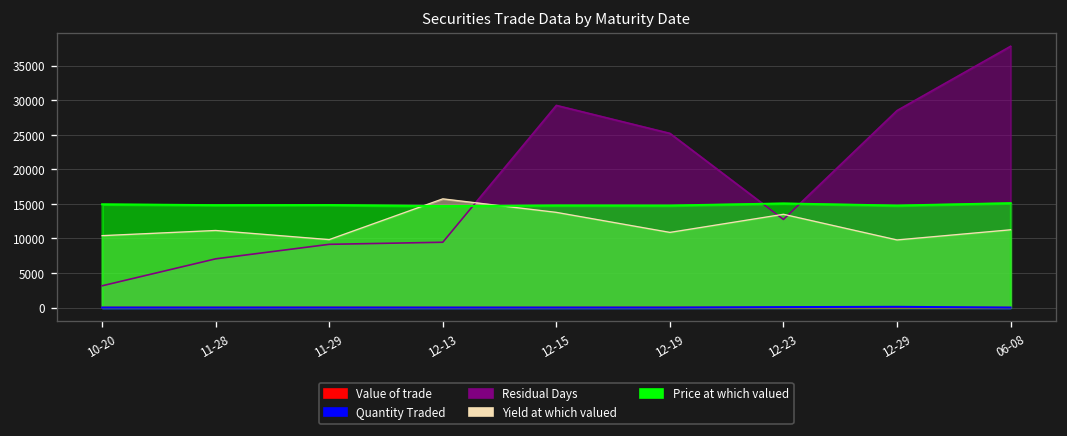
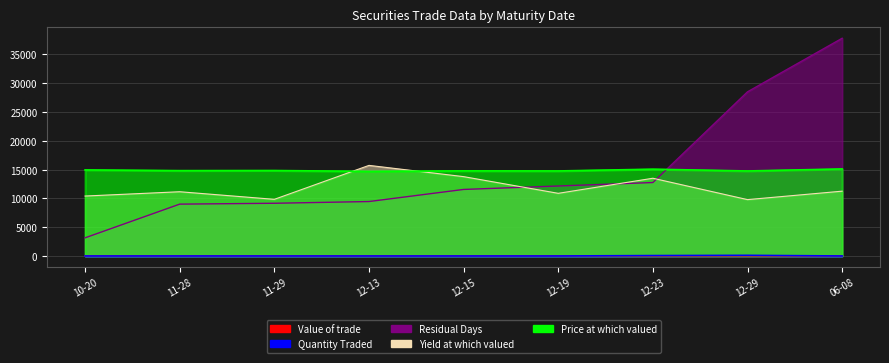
  {
    "Residual Days": {
      "10-20": 3000,
-     "11-28": 7000,
+     "11-28": 9000,
      "11-29": 9000,
      "12-13": 9000,
-     "12-15": 29000,
-     "12-19": 25000,
+     "12-15": 12000,
+     "12-19": 12000,
      "12-23": 13000,
      "12-29": 29000,
      "06-08": 38000
    },
    "Yield at which valued": {
      "10-20": 10000,
      "11-28": 11000,
      "11-29": 10000,
      "12-13": 16000,
      "12-15": 14000,
      "12-19": 11000,
      "12-23": 13000,
      "12-29": 10000,
      "06-08": 11000
    },
    "Price at which valued": {
      "10-20": 15000,
      "11-28": 15000,
      "11-29": 15000,
      "12-13": 15000,
      "12-15": 15000,
      "12-19": 15000,
      "12-23": 15000,
      "12-29": 15000,
      "06-08": 15000
    }
  }
